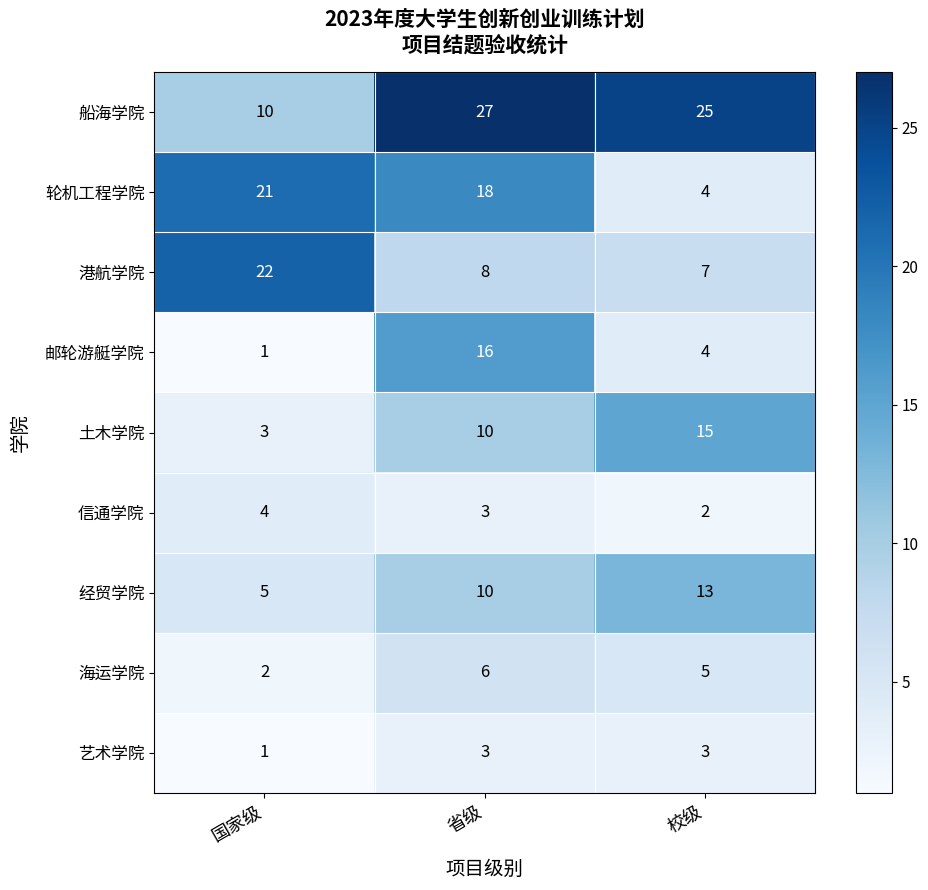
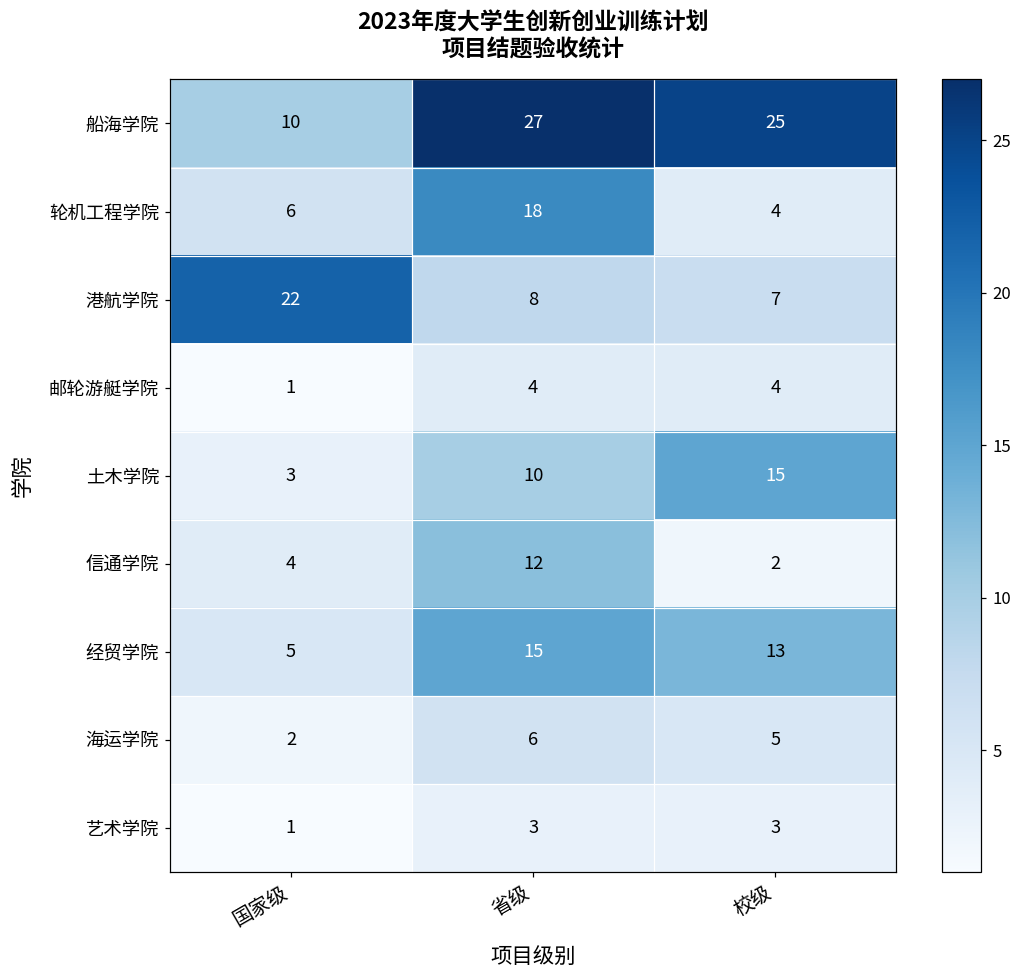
  {
    "船海学院": {
      "国家级": 10,
      "省级": 27,
      "校级": 25
    },
    "轮机工程学院": {
-     "国家级": 21,
+     "国家级": 6,
      "省级": 18,
      "校级": 4
    },
    "港航学院": {
      "国家级": 22,
      "省级": 8,
      "校级": 7
    },
    "邮轮游艇学院": {
      "国家级": 1,
-     "省级": 16,
+     "省级": 4,
      "校级": 4
    },
    "土木学院": {
      "国家级": 3,
      "省级": 10,
      "校级": 15
    },
    "信通学院": {
      "国家级": 4,
-     "省级": 3,
+     "省级": 12,
      "校级": 2
    },
    "经贸学院": {
      "国家级": 5,
-     "省级": 10,
+     "省级": 15,
      "校级": 13
    },
    "海运学院": {
      "国家级": 2,
      "省级": 6,
      "校级": 5
    },
    "艺术学院": {
      "国家级": 1,
      "省级": 3,
      "校级": 3
    }
  }
